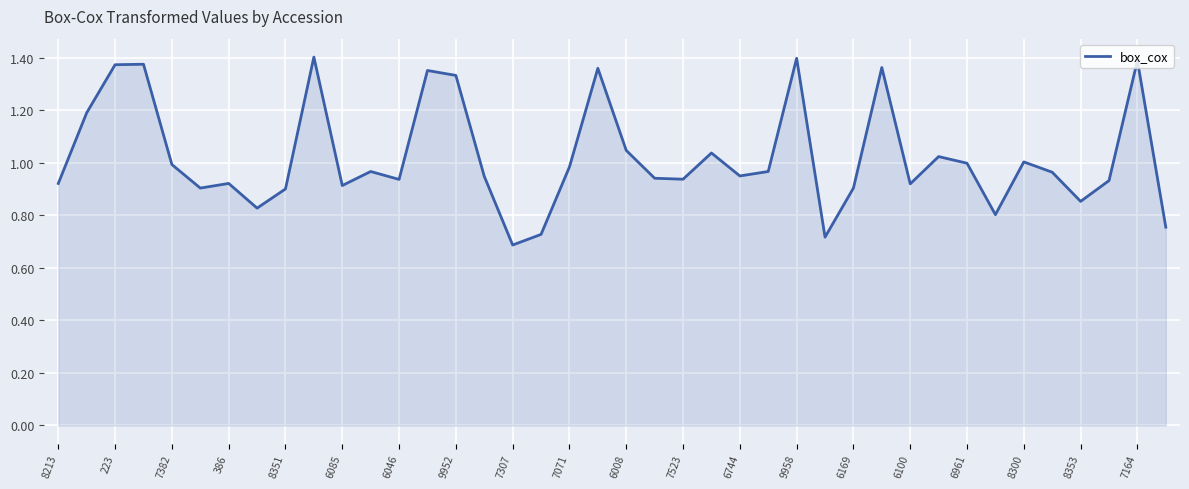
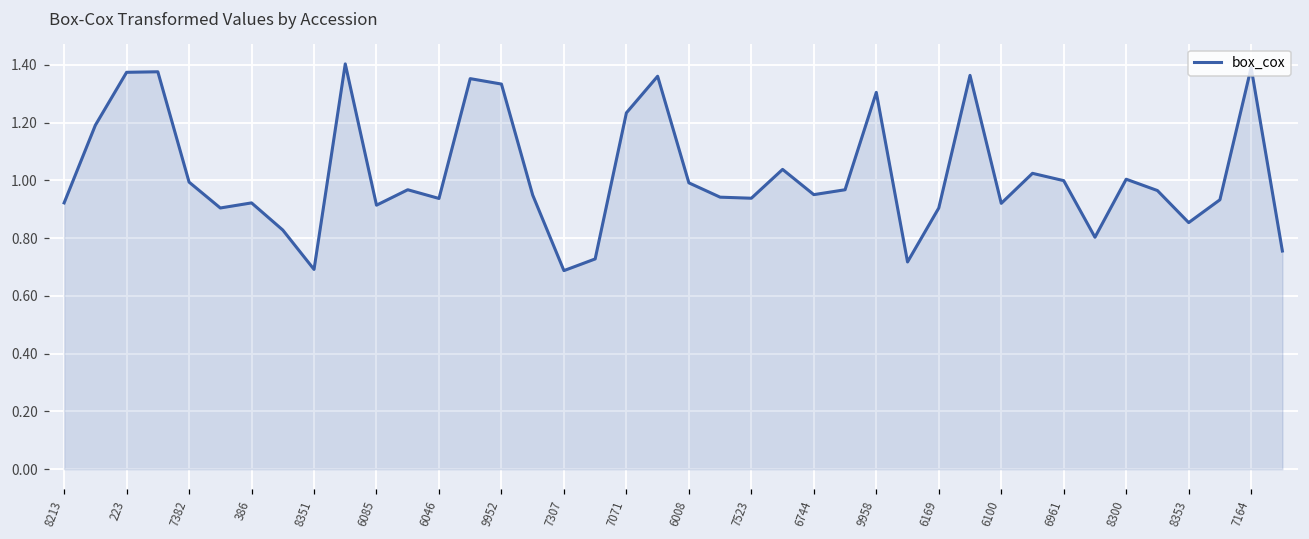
  {
    "8213": 0.92,
    "223": 1.37,
    "7382": 0.99,
    "386": 0.92,
-   "8351": 0.90,
+   "8351": 0.69,
    "6085": 0.91,
    "6046": 0.94,
    "9952": 1.33,
    "7307": 0.69,
-   "7071": 0.98,
-   "6008": 1.05,
+   "7071": 1.23,
+   "6008": 0.99,
    "7523": 0.94,
    "6744": 0.95,
-   "9958": 1.40,
+   "9958": 1.30,
    "6169": 0.90,
    "6100": 0.92,
    "6961": 1.00,
    "8300": 1.00,
    "8353": 0.85
  }
